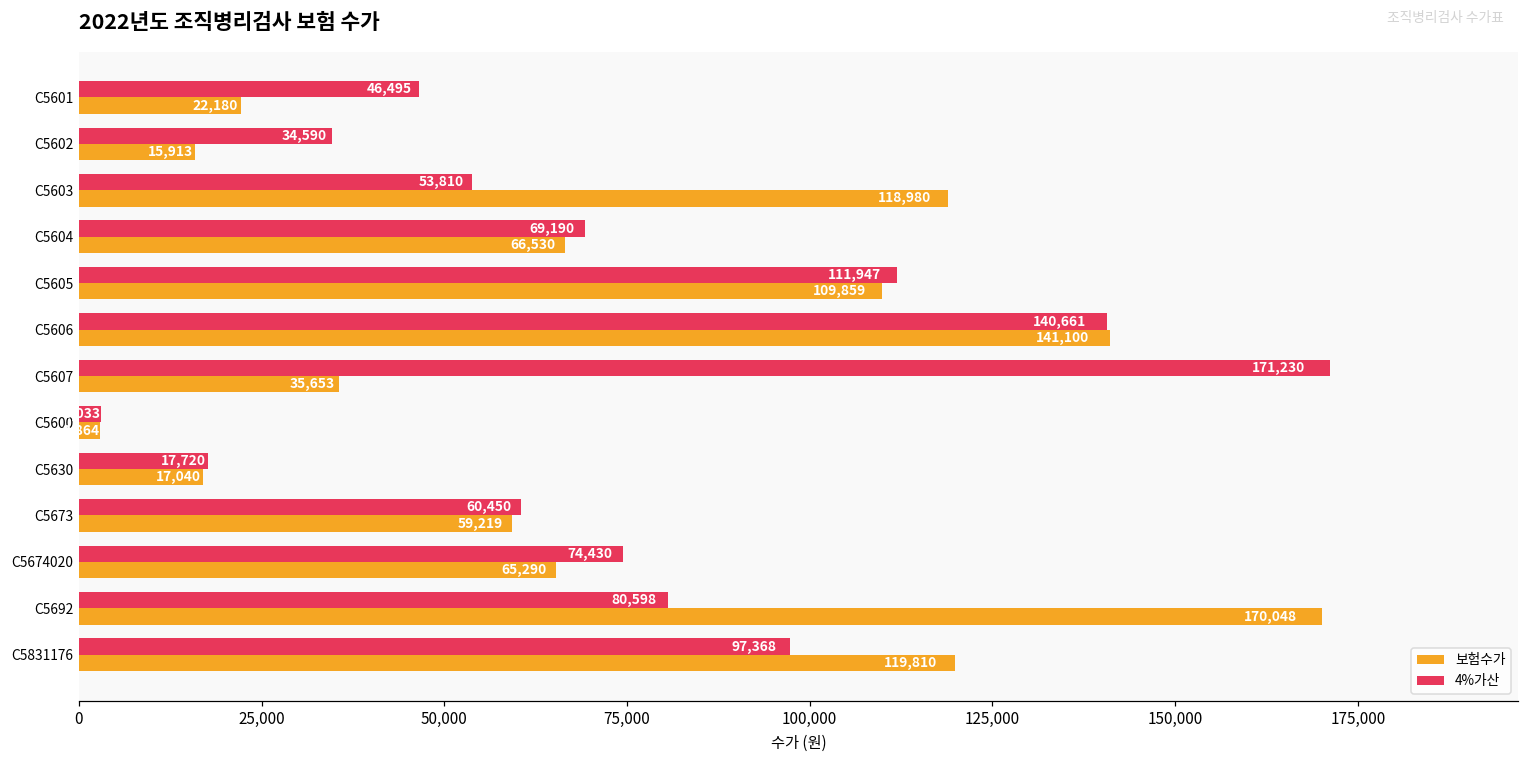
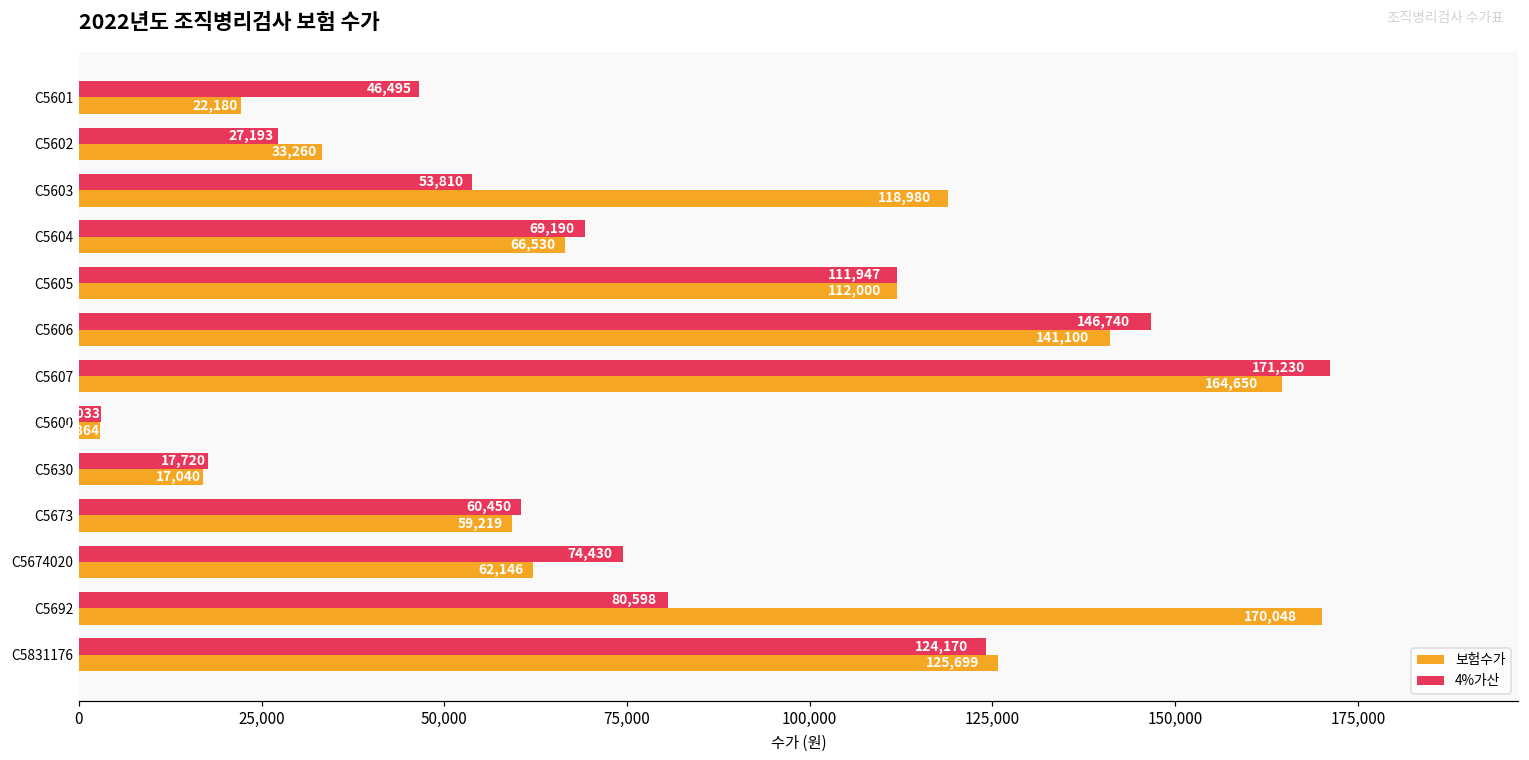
  {
    "보험수가": {
      "C5601": "22,180",
-     "C5602": "15,913",
+     "C5602": "33,260",
      "C5603": "118,980",
      "C5604": "66,530",
-     "C5605": "109,859",
+     "C5605": "112,000",
      "C5606": "141,100",
-     "C5607": "35,653",
+     "C5607": "164,650",
      "C5600": "2,864",
      "C5630": "17,040",
      "C5673": "59,219",
-     "C5674020": "65,290",
+     "C5674020": "62,146",
      "C5692": "170,048",
-     "C5831176": "119,810"
+     "C5831176": "125,699"
    },
    "4%가산": {
      "C5601": "46,495",
-     "C5602": "34,590",
+     "C5602": "27,193",
      "C5603": "53,810",
      "C5604": "69,190",
      "C5605": "111,947",
-     "C5606": "140,661",
+     "C5606": "146,740",
      "C5607": "171,230",
      "C5600": "3,033",
      "C5630": "17,720",
      "C5673": "60,450",
      "C5674020": "74,430",
      "C5692": "80,598",
-     "C5831176": "97,368"
+     "C5831176": "124,170"
    }
  }
